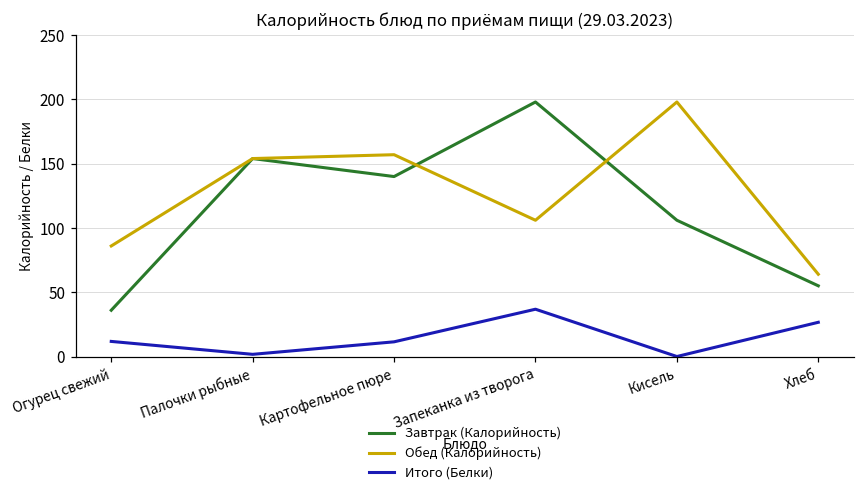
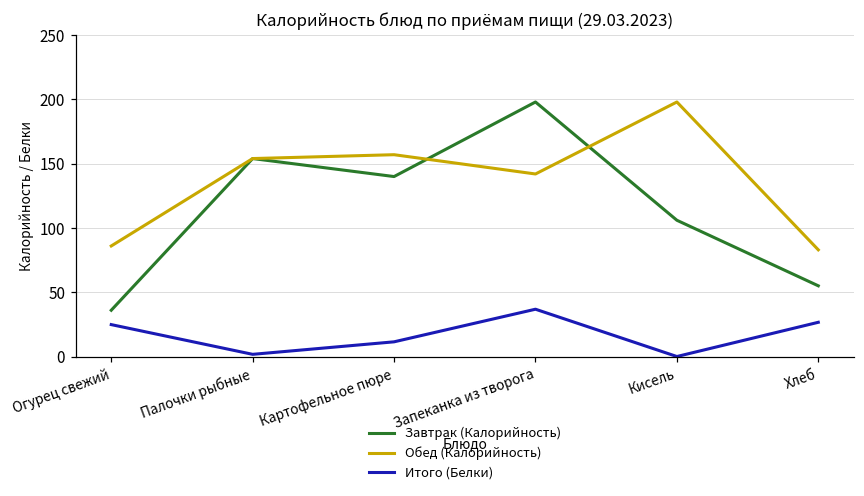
  {
    "Завтрак (Калорийность)": {
      "Огурец свежий": 36,
      "Картофельное пюре": 140,
      "Запеканка из творога": 198,
      "Кисель": 106,
      "Хлеб": 55
    },
    "Обед (Калорийность)": {
      "Огурец свежий": 86,
      "Картофельное пюре": 157,
-     "Запеканка из творога": 106,
+     "Запеканка из творога": 142,
      "Кисель": 198,
-     "Хлеб": 64
+     "Хлеб": 83
    },
    "Итого (Белки)": {
-     "Огурец свежий": 12,
+     "Огурец свежий": 25,
      "Палочки рыбные": 2,
      "Картофельное пюре": 11,
      "Запеканка из творога": 37,
      "Кисель": 0,
      "Хлеб": 27
    }
  }
